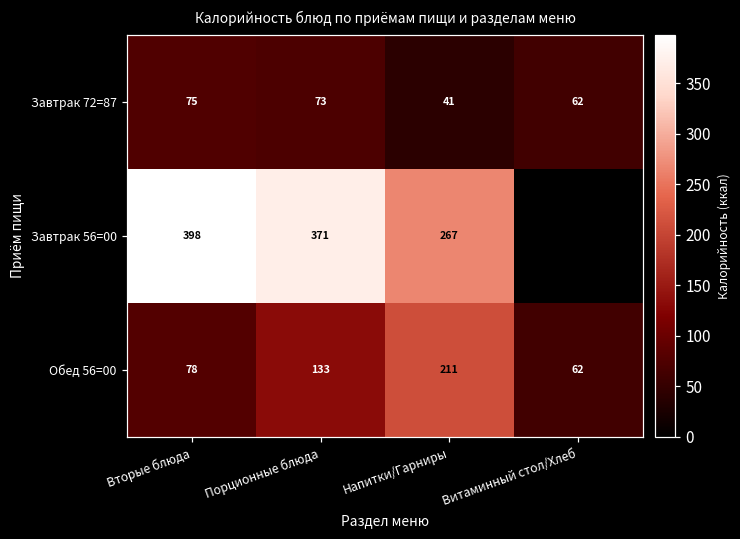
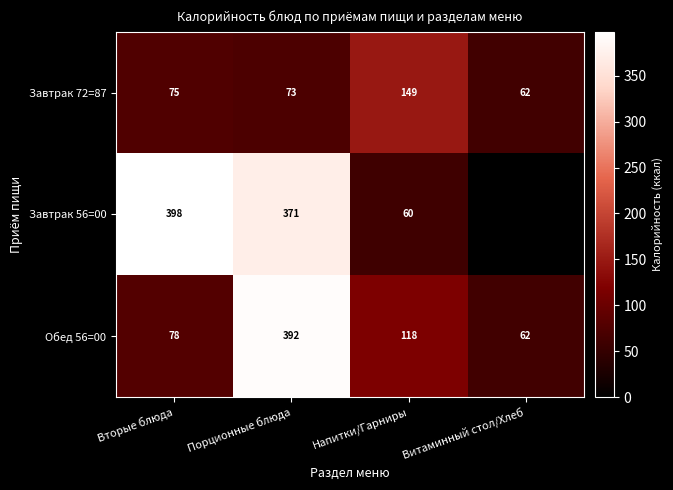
  {
    "Завтрак 72=87": {
      "Вторые блюда": 75,
      "Порционные блюда": 73,
-     "Напитки/Гарниры": 41,
+     "Напитки/Гарниры": 149,
      "Витаминный стол/Хлеб": 62
    },
    "Завтрак 56=00": {
      "Вторые блюда": 398,
      "Порционные блюда": 371,
-     "Напитки/Гарниры": 267
+     "Напитки/Гарниры": 60
    },
    "Обед 56=00": {
      "Вторые блюда": 78,
-     "Порционные блюда": 133,
-     "Напитки/Гарниры": 211,
+     "Порционные блюда": 392,
+     "Напитки/Гарниры": 118,
      "Витаминный стол/Хлеб": 62
    }
  }
